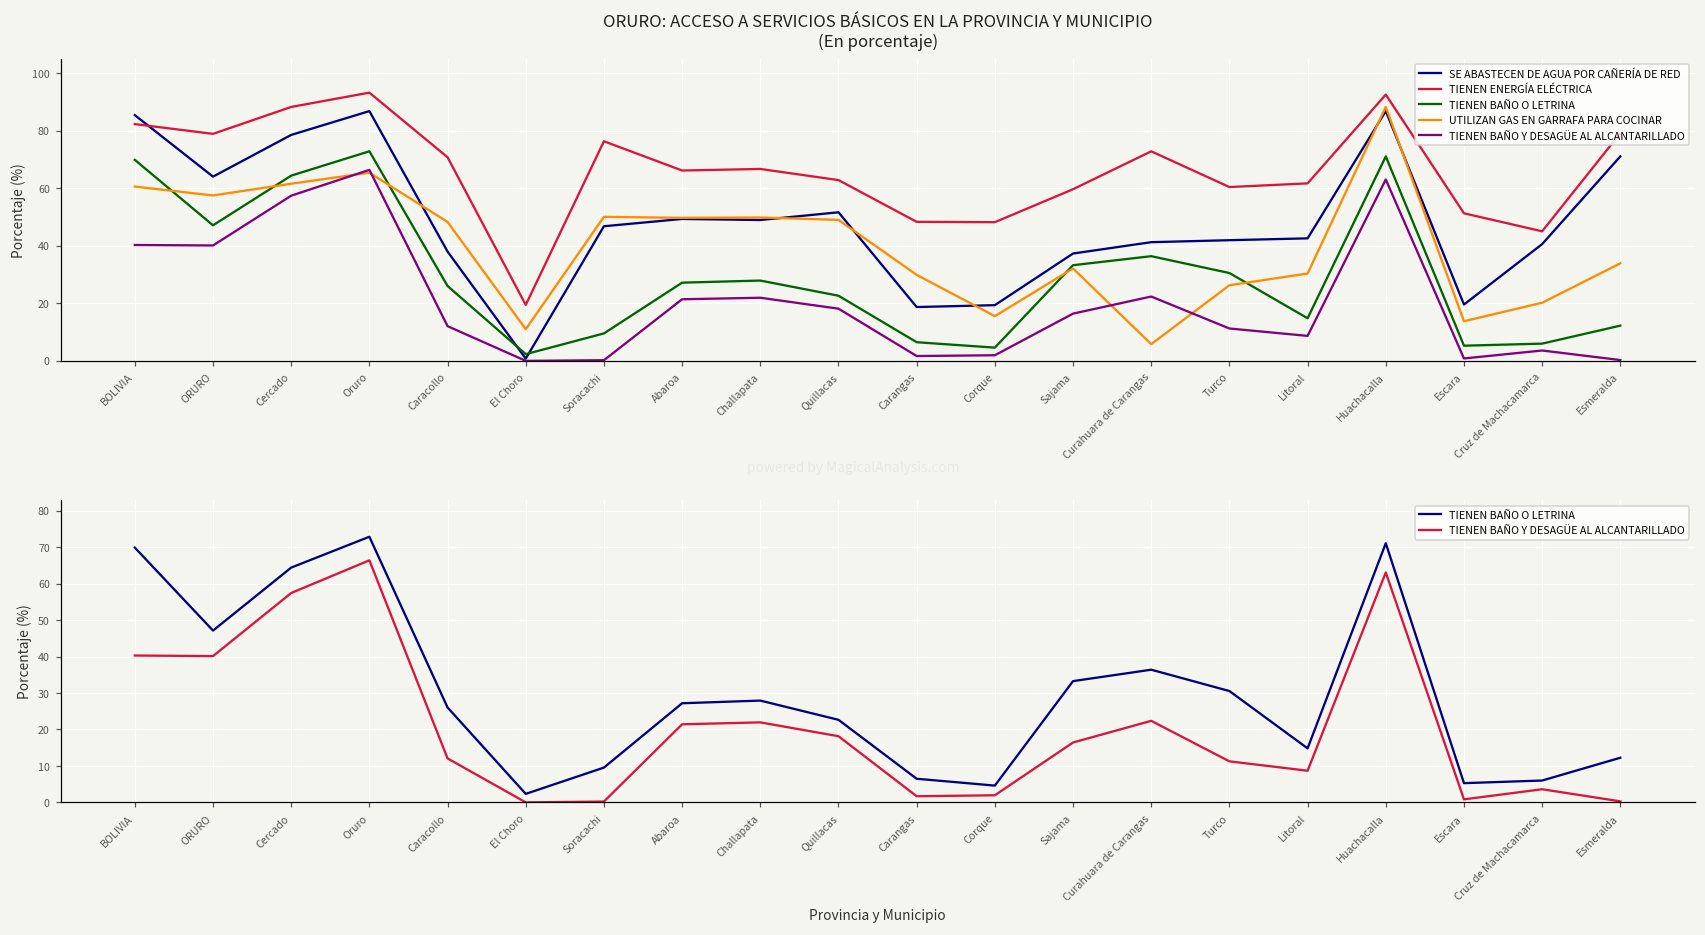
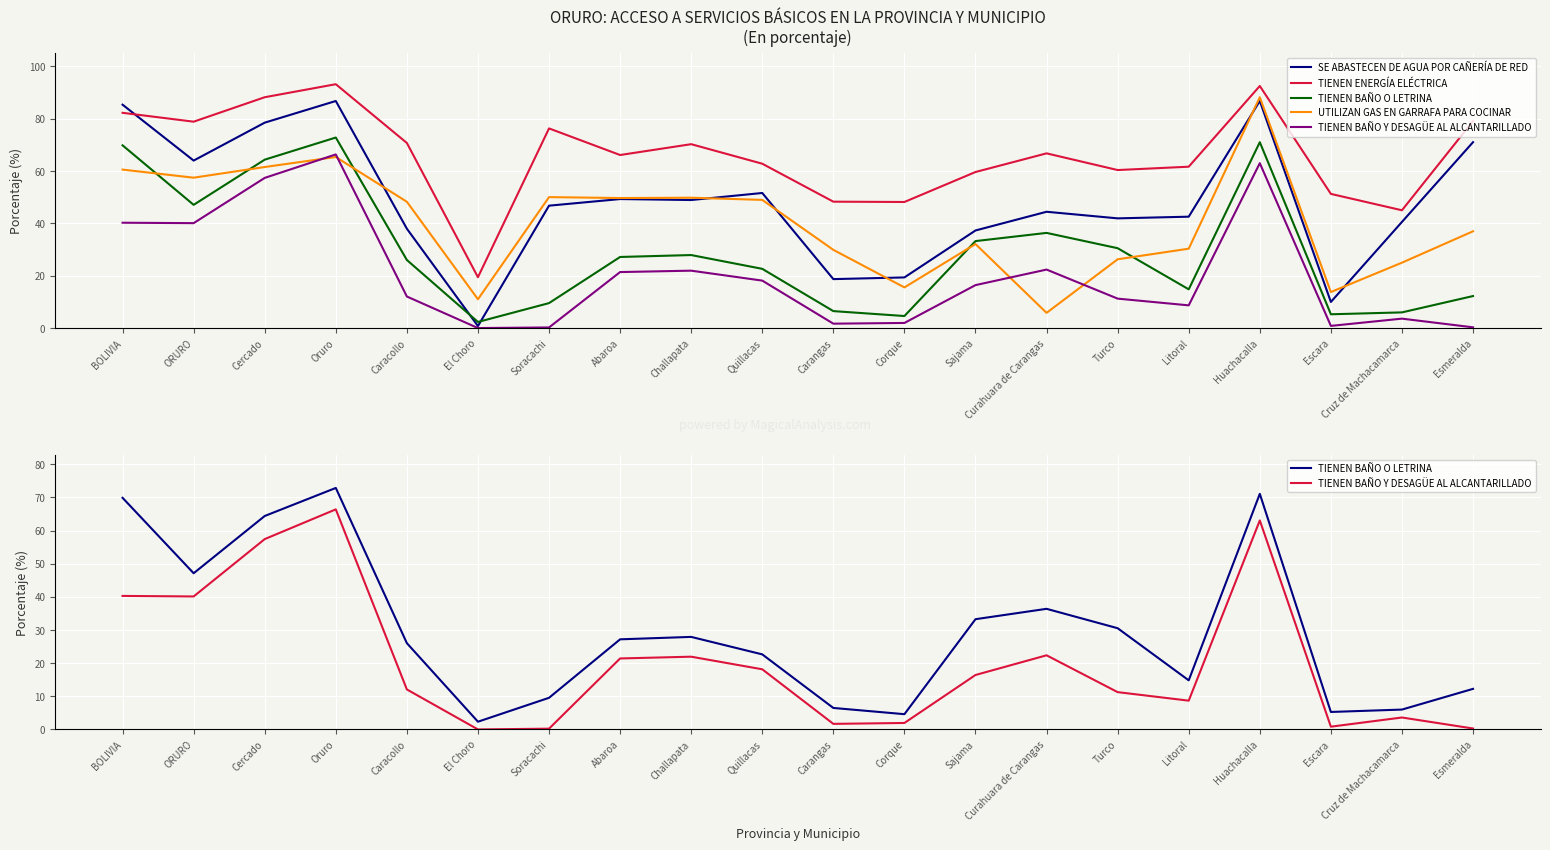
  {
    "ORURO: ACCESO A SERVICIOS BÁSICOS EN LA PROVINCIA Y MUNICIPIO (En porcentaje)": {
      "SE ABASTECEN DE AGUA POR CAÑERÍA DE RED": {
        "BOLIVIA": 85,
        "ORURO": 64,
        "Cercado": 79,
        "Oruro": 87,
        "Caracollo": 38,
        "Soracachi": 47,
        "Quillacas": 52,
        "Carangas": 19,
        "Corque": 19,
        "Sajama": 37,
-       "Curahuara de Carangas": 41,
+       "Curahuara de Carangas": 44,
        "Turco": 42,
        "Litoral": 43,
        "Huachacalla": 87,
-       "Escara": 20,
+       "Escara": 10,
        "Cruz de Machacamarca": 41,
        "Esmeralda": 71
      },
      "TIENEN ENERGÍA ELÉCTRICA": {
        "BOLIVIA": 82,
        "ORURO": 79,
        "Cercado": 88,
        "Oruro": 93,
        "Caracollo": 71,
        "El Choro": 19,
        "Soracachi": 76,
        "Abaroa": 66,
-       "Challapata": 67,
+       "Challapata": 70,
        "Quillacas": 63,
        "Carangas": 48,
        "Corque": 48,
        "Sajama": 60,
-       "Curahuara de Carangas": 73,
+       "Curahuara de Carangas": 67,
        "Turco": 60,
        "Litoral": 62,
        "Huachacalla": 93,
        "Escara": 51,
        "Cruz de Machacamarca": 45
      },
      "UTILIZAN GAS EN GARRAFA PARA COCINAR": {
        "BOLIVIA": 61,
        "ORURO": 57,
        "Cercado": 62,
        "Oruro": 65,
        "Caracollo": 48,
        "El Choro": 11,
        "Soracachi": 50,
        "Quillacas": 49,
        "Carangas": 30,
        "Corque": 16,
        "Sajama": 32,
        "Curahuara de Carangas": 6,
        "Turco": 26,
        "Litoral": 30,
        "Huachacalla": 88,
        "Escara": 14,
-       "Cruz de Machacamarca": 20,
-       "Esmeralda": 34
+       "Cruz de Machacamarca": 25,
+       "Esmeralda": 37
      }
    }
  }
